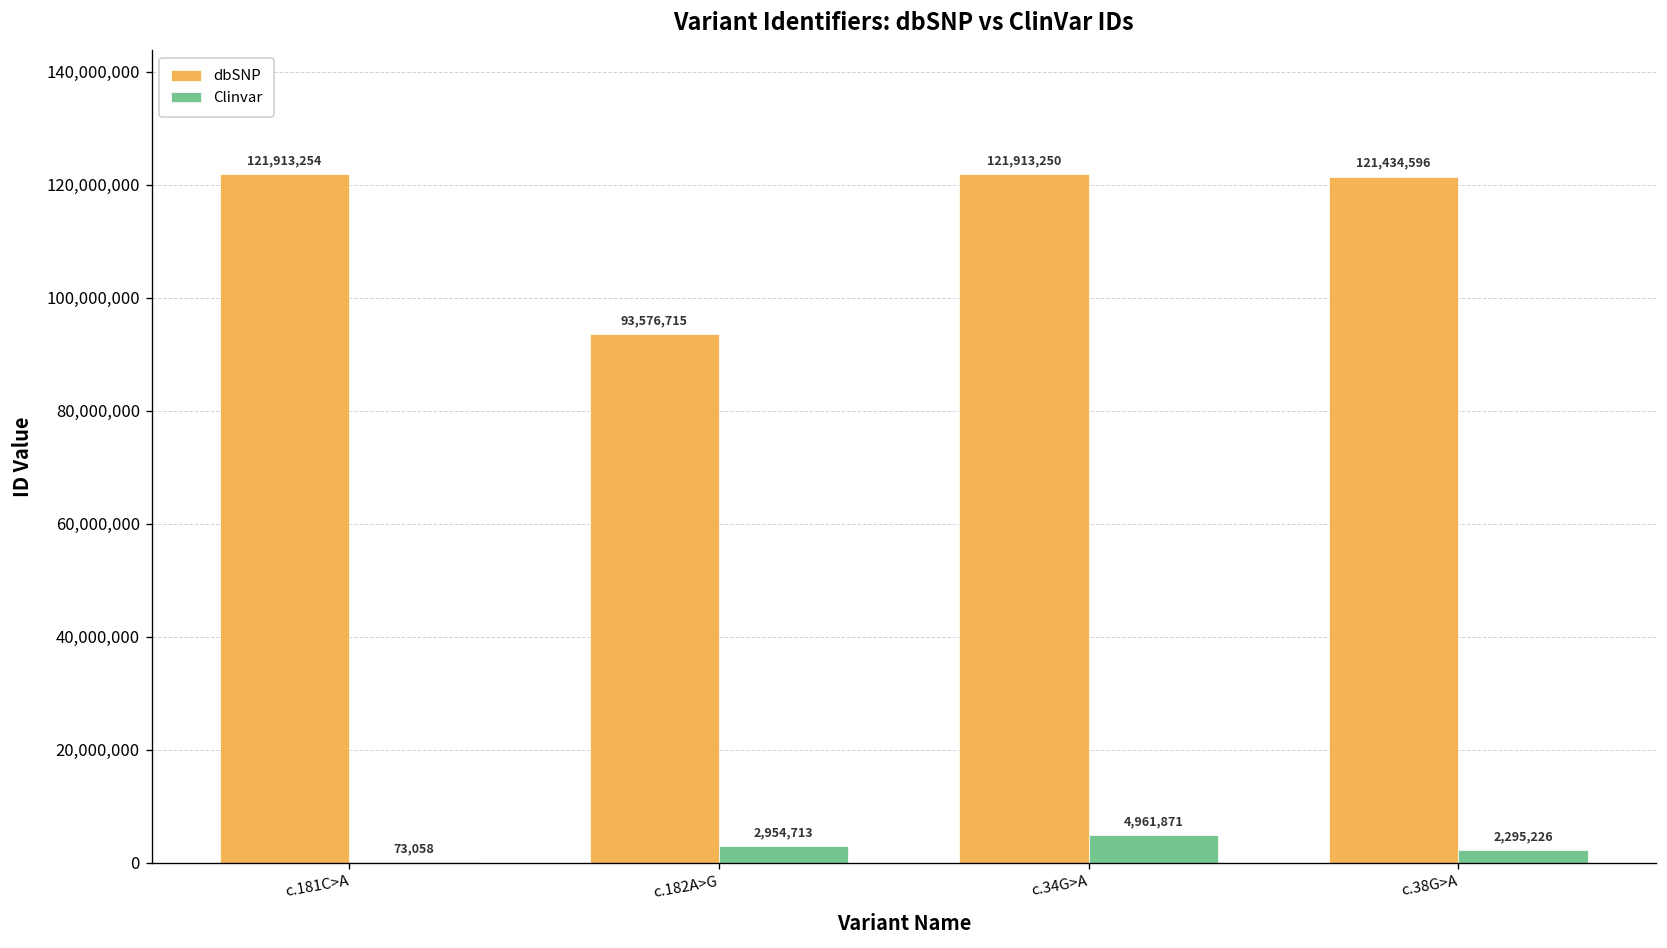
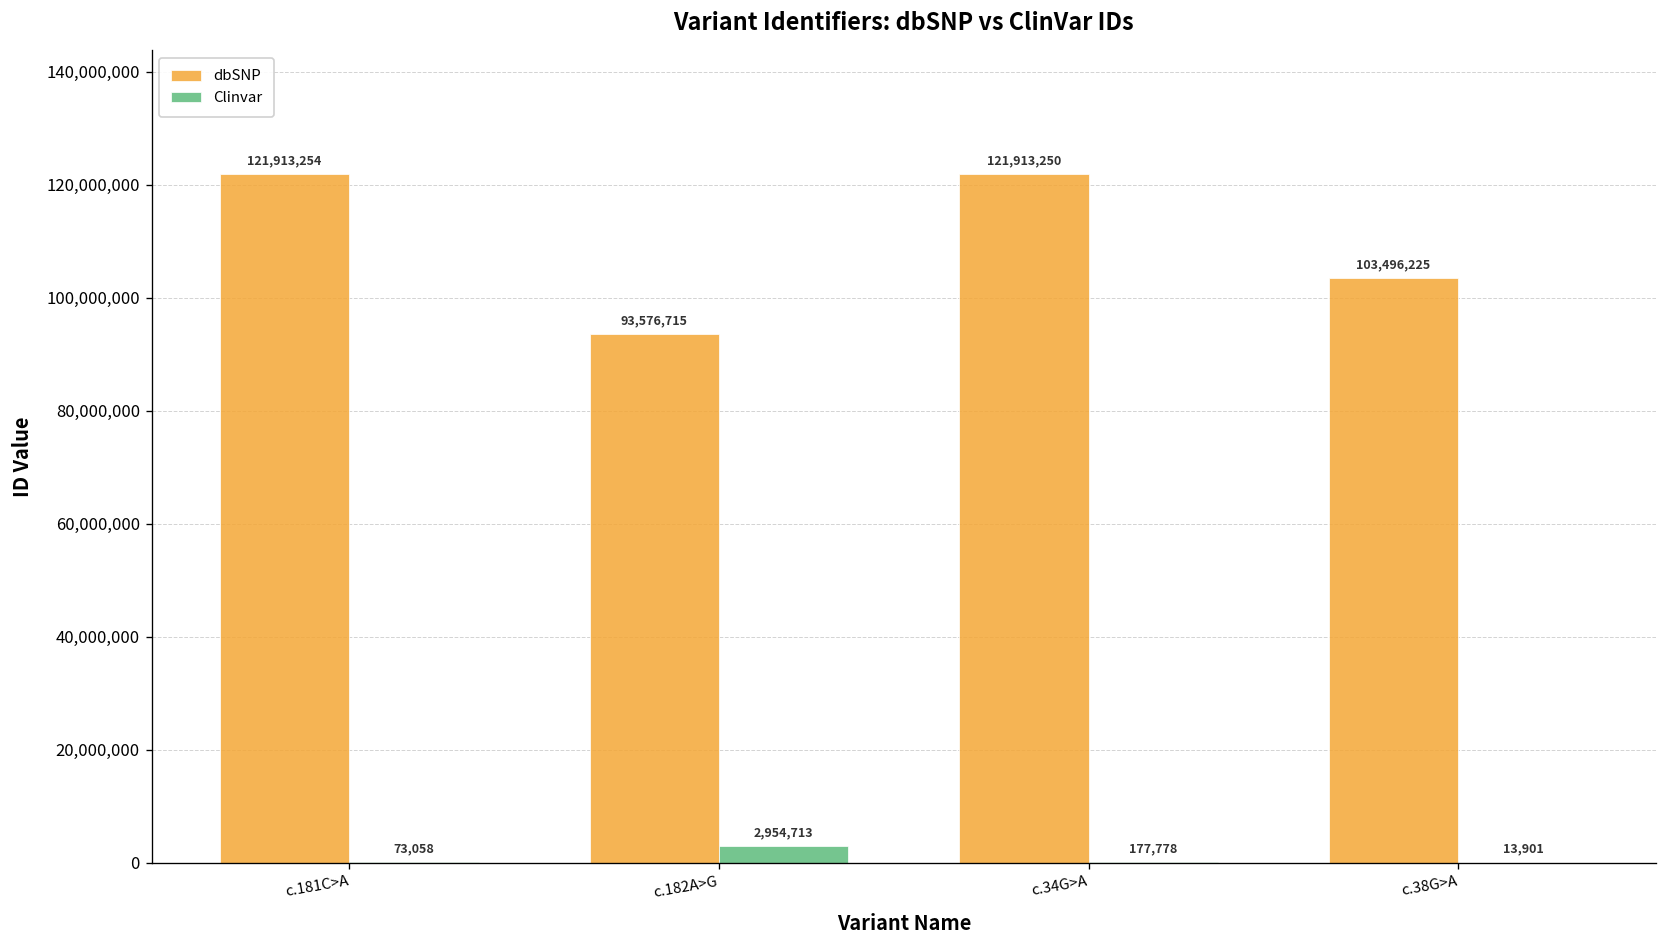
  {
    "dbSNP": {
      "c.181C>A": "121,913,254",
      "c.182A>G": "93,576,715",
      "c.34G>A": "121,913,250",
-     "c.38G>A": "121,434,596"
+     "c.38G>A": "103,496,225"
    },
    "Clinvar": {
      "c.181C>A": "73,058",
      "c.182A>G": "2,954,713",
-     "c.34G>A": "4,961,871",
-     "c.38G>A": "2,295,226"
+     "c.34G>A": "177,778",
+     "c.38G>A": "13,901"
    }
  }
